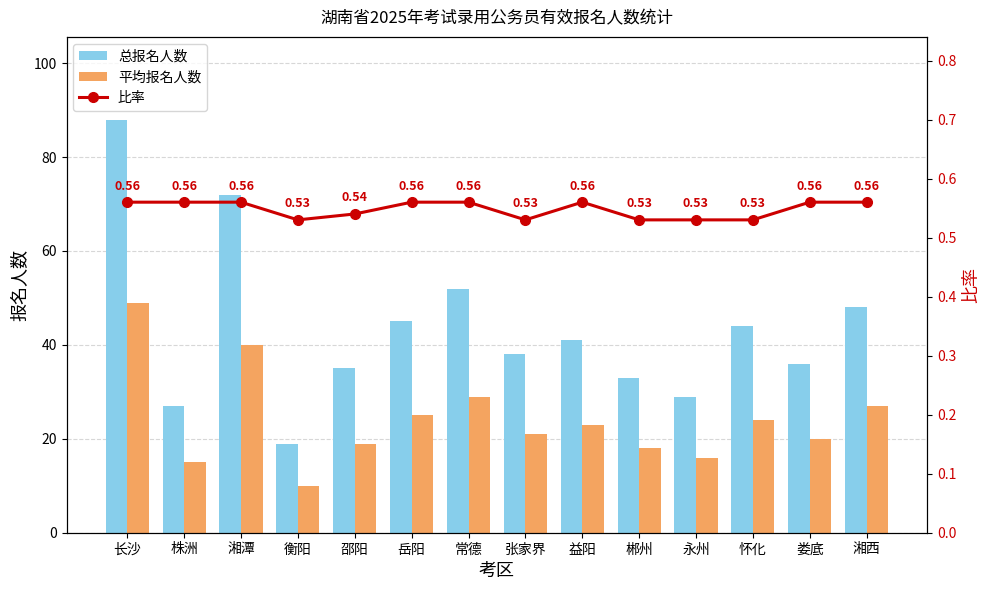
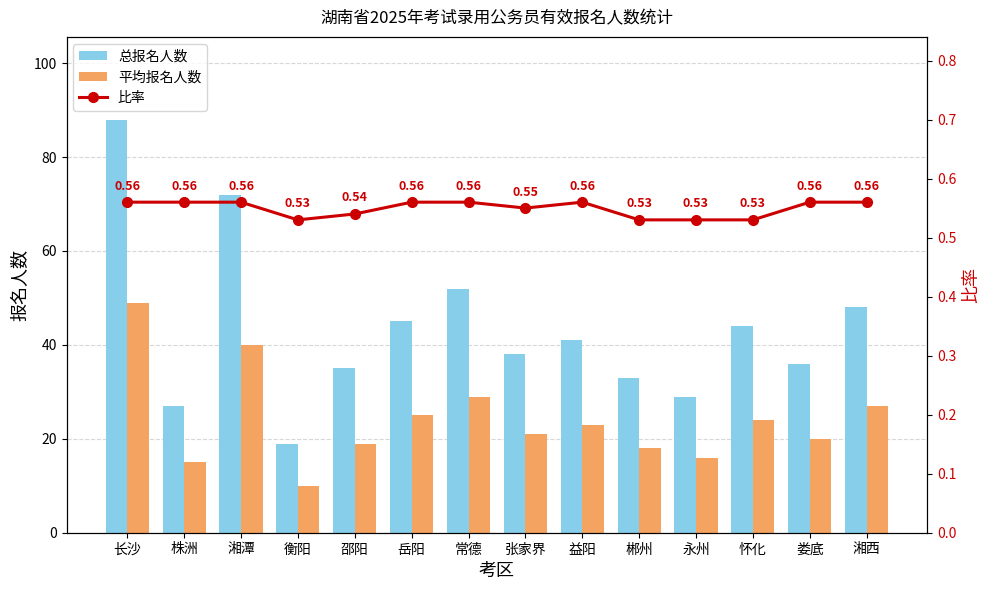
  {
    "比率": {
      "长沙": 0.56,
      "株洲": 0.56,
      "湘潭": 0.56,
      "衡阳": 0.53,
      "邵阳": 0.54,
      "岳阳": 0.56,
      "常德": 0.56,
-     "张家界": 0.53,
+     "张家界": 0.55,
      "益阳": 0.56,
      "郴州": 0.53,
      "永州": 0.53,
      "怀化": 0.53,
      "娄底": 0.56,
      "湘西": 0.56
    }
  }
